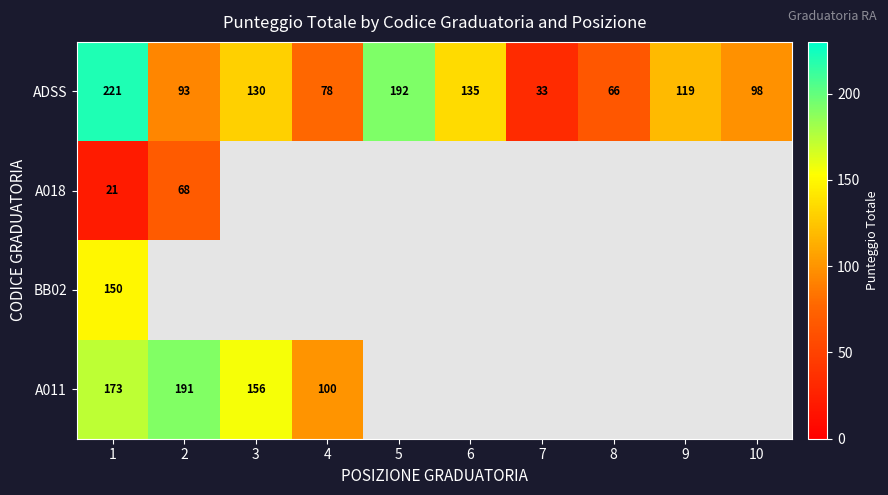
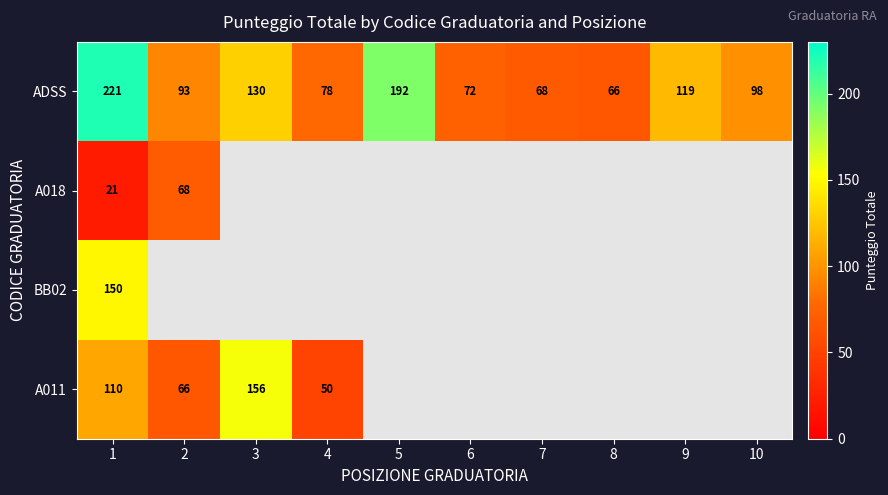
  {
    "ADSS": {
      "1": 221,
      "2": 93,
      "3": 130,
      "4": 78,
      "5": 192,
-     "6": 135,
-     "7": 33,
+     "6": 72,
+     "7": 68,
      "8": 66,
      "9": 119,
      "10": 98
    },
    "A018": {
      "1": 21,
      "2": 68
    },
    "BB02": {
      "1": 150
    },
    "A011": {
-     "1": 173,
-     "2": 191,
+     "1": 110,
+     "2": 66,
      "3": 156,
-     "4": 100
+     "4": 50
    }
  }
